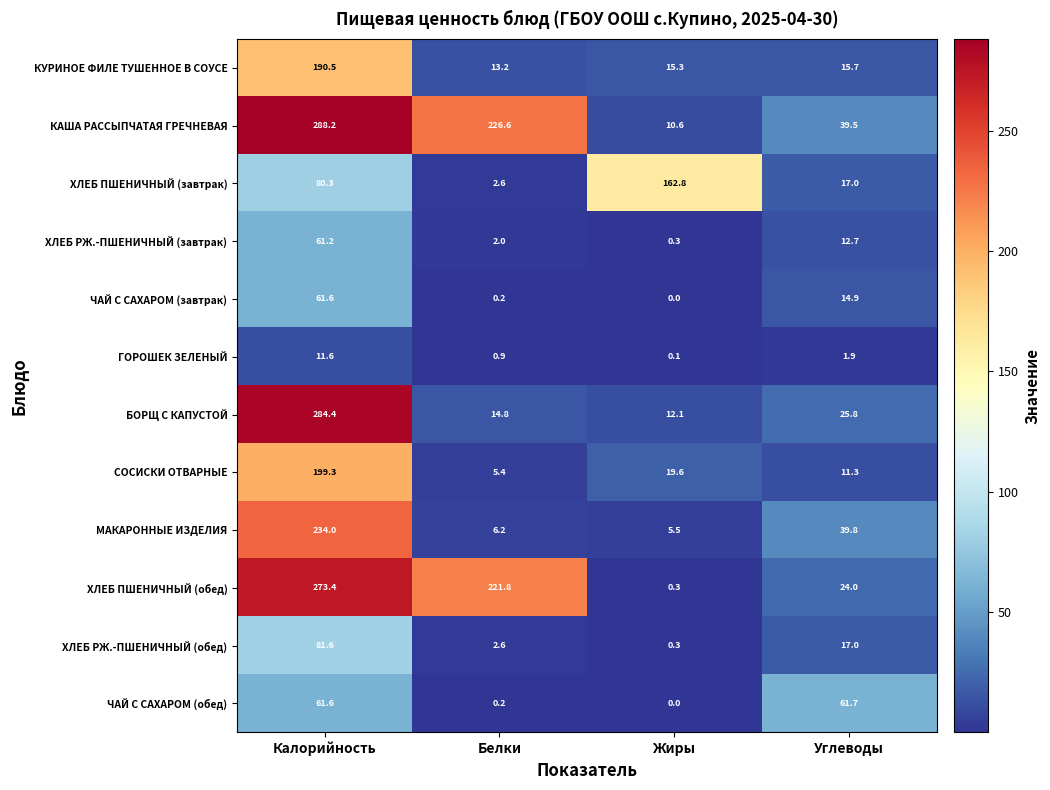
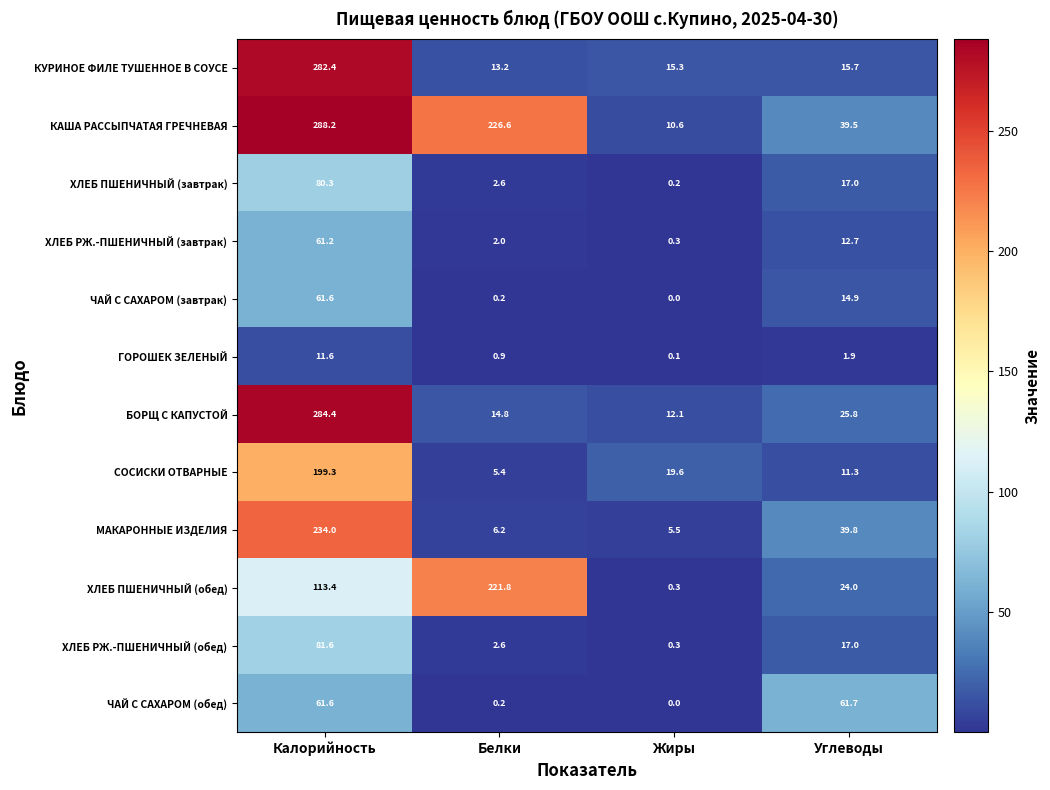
  {
    "КУРИНОЕ ФИЛЕ ТУШЕННОЕ В СОУСЕ": {
-     "Калорийность": 190.5,
+     "Калорийность": 282.4,
      "Белки": 13.2,
      "Жиры": 15.3,
      "Углеводы": 15.7
    },
    "КАША РАССЫПЧАТАЯ ГРЕЧНЕВАЯ": {
      "Калорийность": 288.2,
      "Белки": 226.6,
      "Жиры": 10.6,
      "Углеводы": 39.5
    },
    "ХЛЕБ ПШЕНИЧНЫЙ (завтрак)": {
      "Калорийность": 80.3,
      "Белки": 2.6,
-     "Жиры": 162.8,
+     "Жиры": 0.2,
      "Углеводы": 17.0
    },
    "ХЛЕБ РЖ.-ПШЕНИЧНЫЙ (завтрак)": {
      "Калорийность": 61.2,
      "Белки": 2.0,
      "Жиры": 0.3,
      "Углеводы": 12.7
    },
    "ЧАЙ С САХАРОМ (завтрак)": {
      "Калорийность": 61.6,
      "Белки": 0.2,
      "Жиры": 0.0,
      "Углеводы": 14.9
    },
    "ГОРОШЕК ЗЕЛЕНЫЙ": {
      "Калорийность": 11.6,
      "Белки": 0.9,
      "Жиры": 0.1,
      "Углеводы": 1.9
    },
    "БОРЩ С КАПУСТОЙ": {
      "Калорийность": 284.4,
      "Белки": 14.8,
      "Жиры": 12.1,
      "Углеводы": 25.8
    },
    "СОСИСКИ ОТВАРНЫЕ": {
      "Калорийность": 199.3,
      "Белки": 5.4,
      "Жиры": 19.6,
      "Углеводы": 11.3
    },
    "МАКАРОННЫЕ ИЗДЕЛИЯ": {
      "Калорийность": 234.0,
      "Белки": 6.2,
      "Жиры": 5.5,
      "Углеводы": 39.8
    },
    "ХЛЕБ ПШЕНИЧНЫЙ (обед)": {
-     "Калорийность": 273.4,
+     "Калорийность": 113.4,
      "Белки": 221.8,
      "Жиры": 0.3,
      "Углеводы": 24.0
    },
    "ХЛЕБ РЖ.-ПШЕНИЧНЫЙ (обед)": {
      "Калорийность": 81.6,
      "Белки": 2.6,
      "Жиры": 0.3,
      "Углеводы": 17.0
    },
    "ЧАЙ С САХАРОМ (обед)": {
      "Калорийность": 61.6,
      "Белки": 0.2,
      "Жиры": 0.0,
      "Углеводы": 61.7
    }
  }
